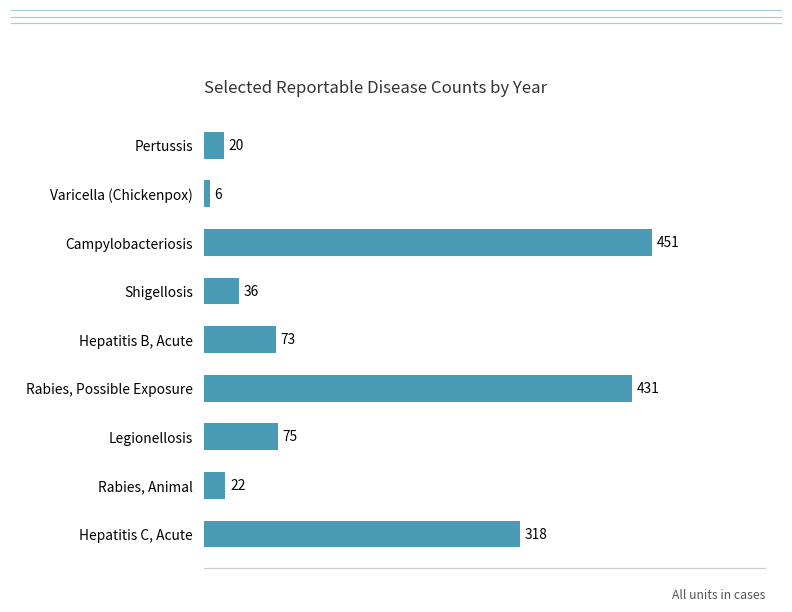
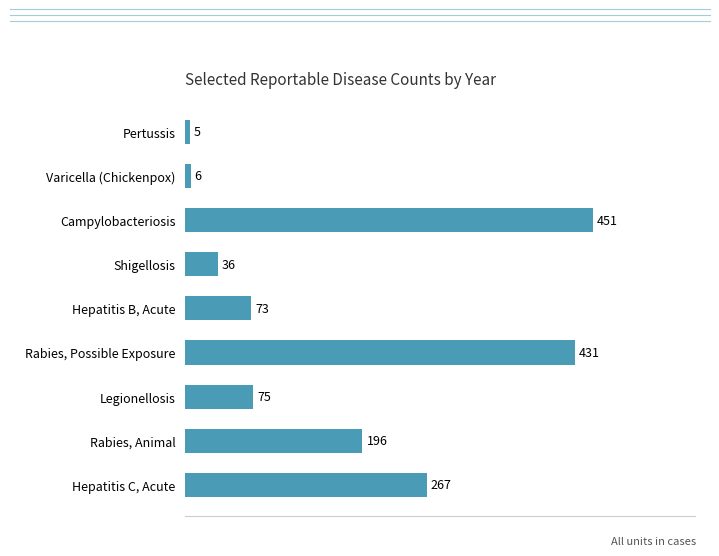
  {
-   "Pertussis": 20,
+   "Pertussis": 5,
    "Varicella (Chickenpox)": 6,
    "Campylobacteriosis": 451,
    "Shigellosis": 36,
    "Hepatitis B, Acute": 73,
    "Rabies, Possible Exposure": 431,
    "Legionellosis": 75,
-   "Rabies, Animal": 22,
-   "Hepatitis C, Acute": 318
+   "Rabies, Animal": 196,
+   "Hepatitis C, Acute": 267
  }
